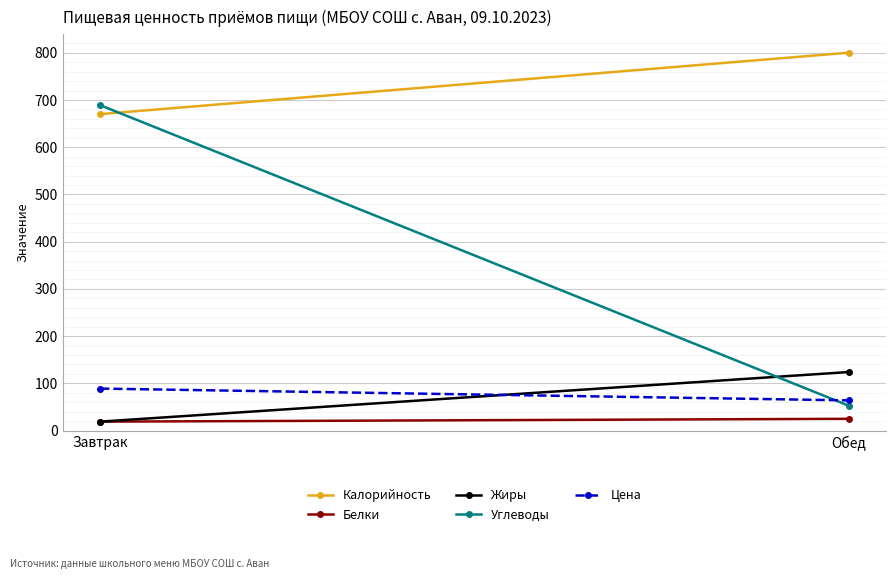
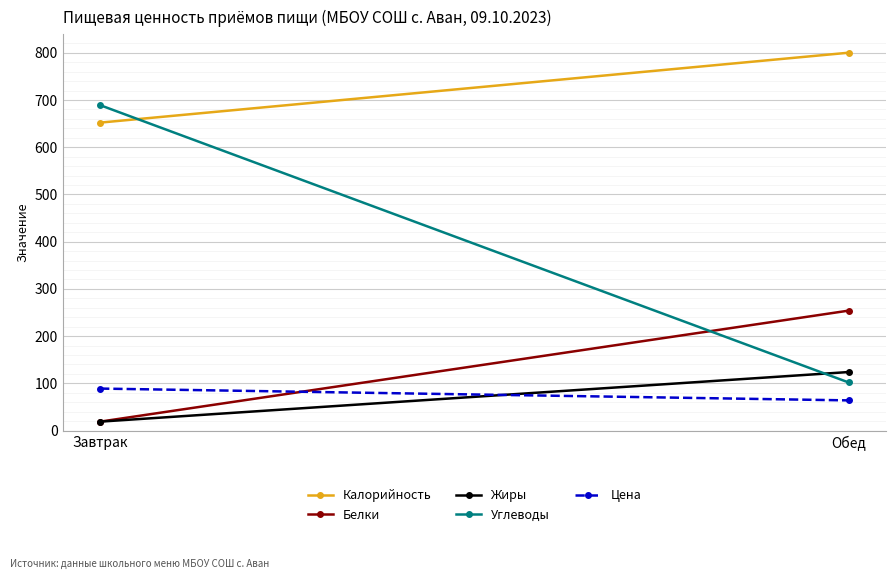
  {
    "Калорийность": {
-     "Завтрак": 670,
+     "Завтрак": 650,
      "Обед": 800
    },
    "Белки": {
-     "Обед": 30
+     "Обед": 250
    },
    "Жиры": {
      "Обед": 120
    },
    "Углеводы": {
      "Завтрак": 690,
-     "Обед": 50
+     "Обед": 100
    },
    "Цена": {
      "Завтрак": 90,
      "Обед": 60
    }
  }
